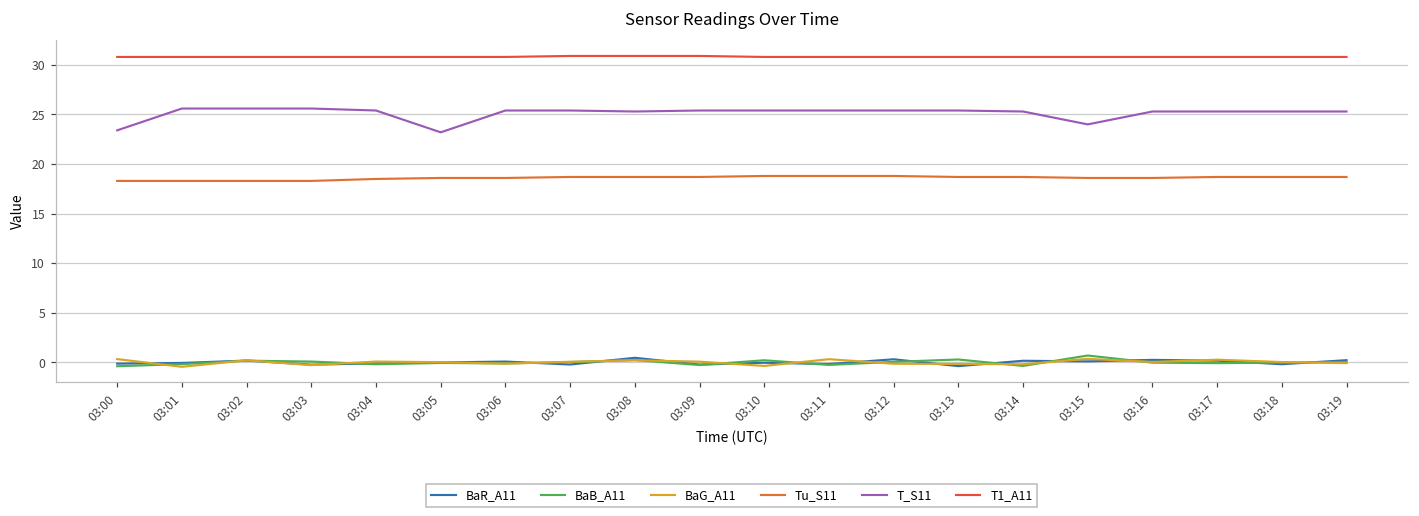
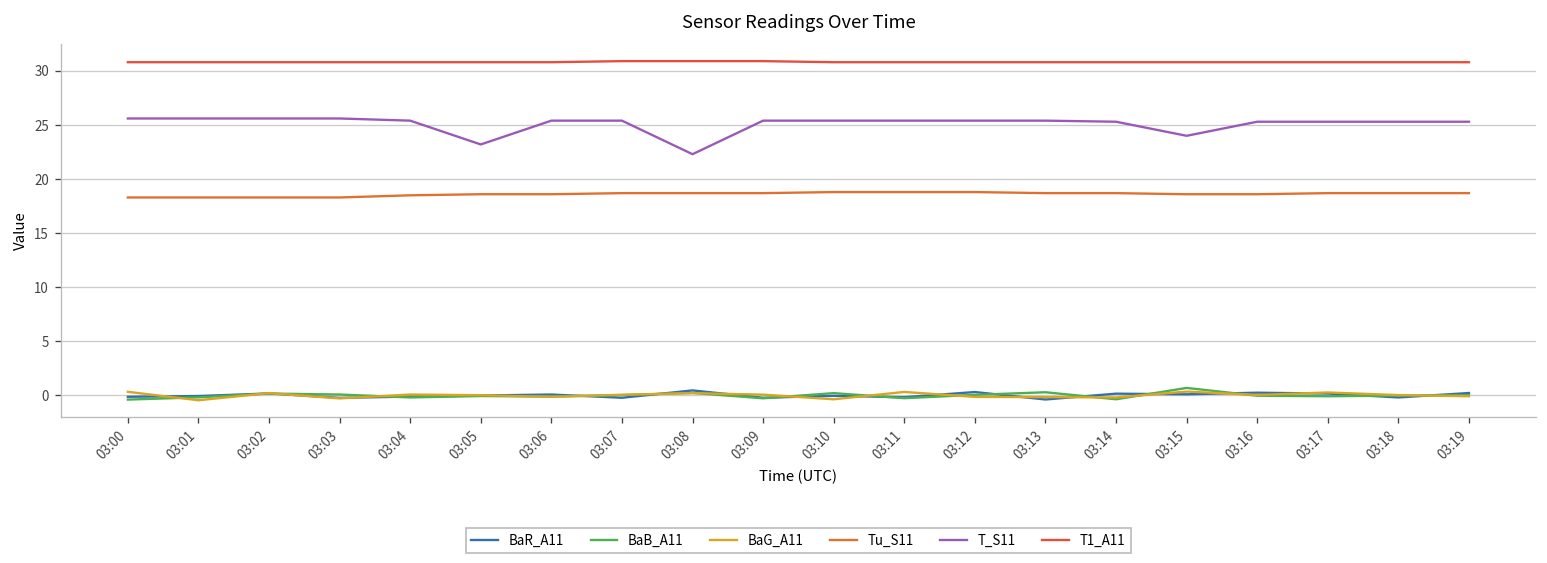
  {
    "BaR_A11": {
      "03:14": 0
    },
    "BaB_A11": {
      "03:03": 0,
      "03:13": 0,
      "03:15": 1
    },
    "T_S11": {
-     "03:00": 23,
+     "03:00": 26,
      "03:01": 26,
      "03:02": 26,
      "03:03": 26,
      "03:04": 25,
      "03:05": 23,
      "03:06": 25,
      "03:07": 25,
-     "03:08": 25,
+     "03:08": 22,
      "03:09": 25,
      "03:10": 25,
      "03:11": 25,
      "03:12": 25,
      "03:13": 25,
      "03:14": 25,
      "03:15": 24,
      "03:16": 25,
      "03:17": 25,
      "03:18": 25,
      "03:19": 25
    }
  }
